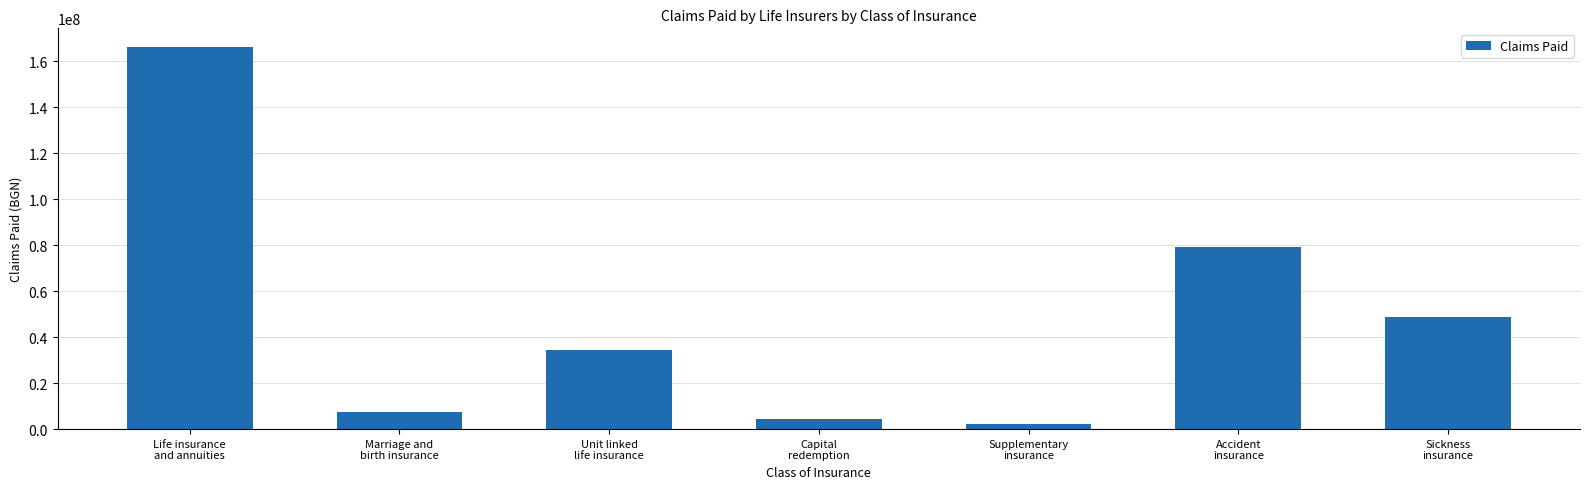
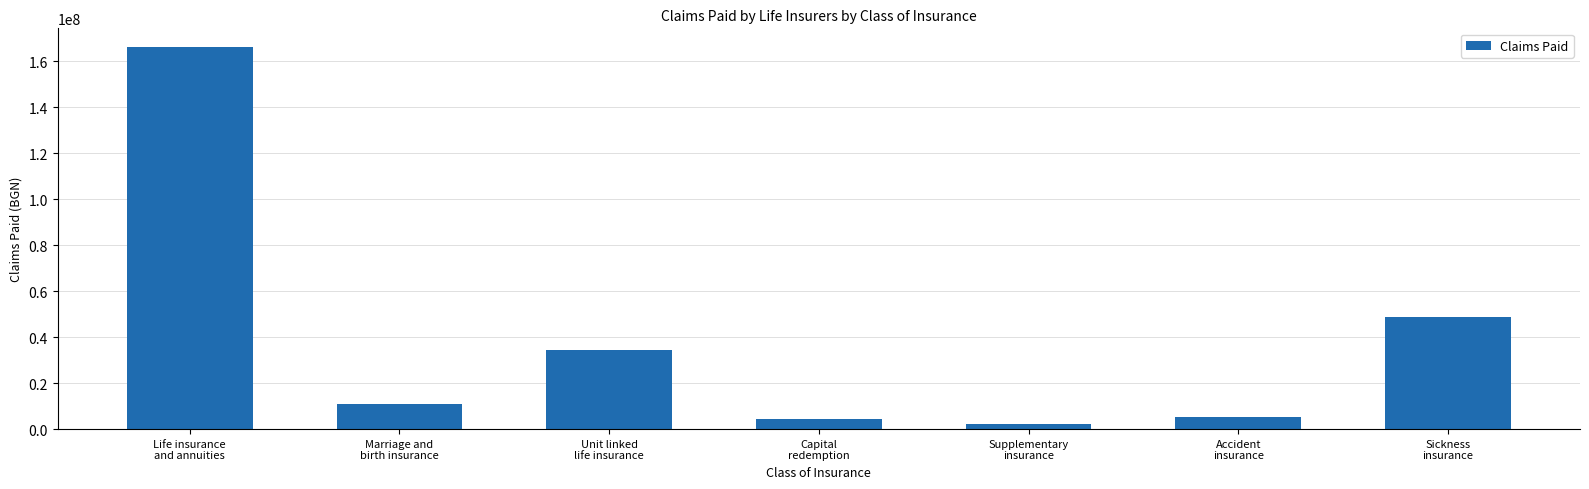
  {
    "Life insurance and annuities": 166000000,
-   "Marriage and birth insurance": 7000000,
+   "Marriage and birth insurance": 11000000,
    "Unit linked life insurance": 34000000,
    "Capital redemption": 4000000,
    "Supplementary insurance": 2000000,
-   "Accident insurance": 79000000,
+   "Accident insurance": 5000000,
    "Sickness insurance": 49000000
  }
